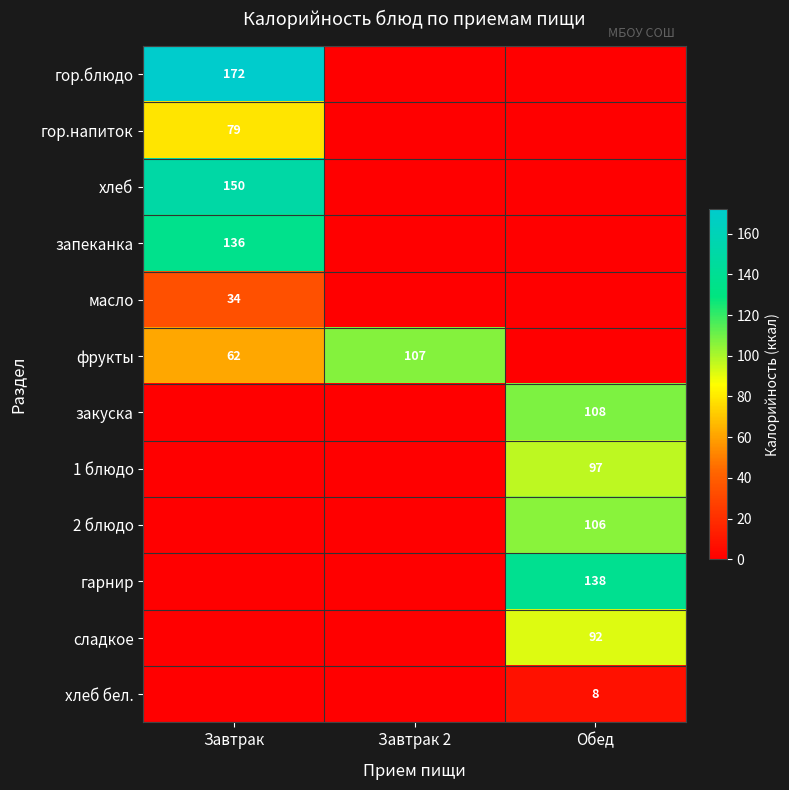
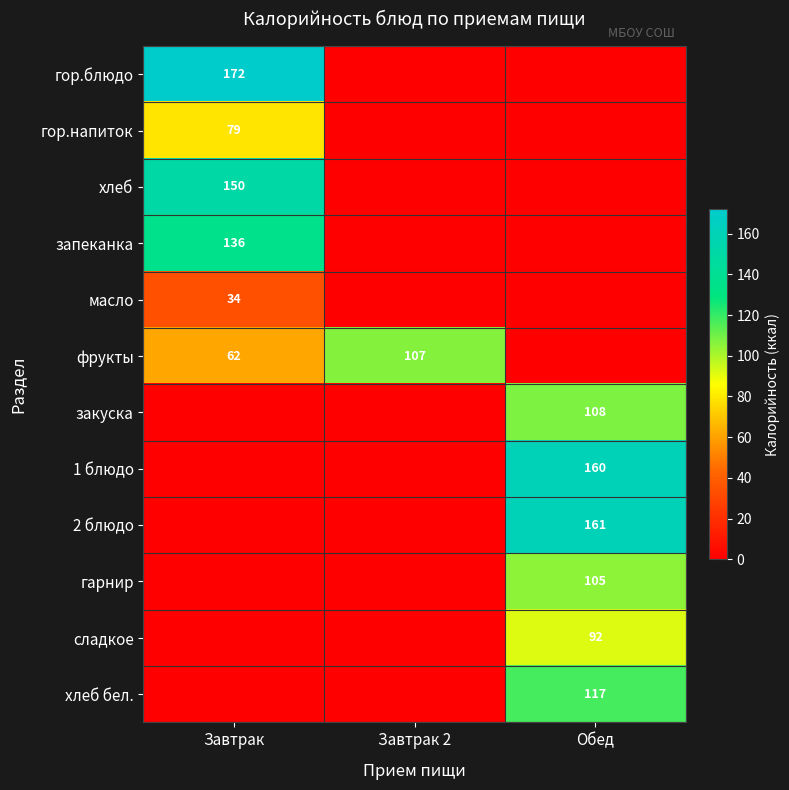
  {
    "гор.блюдо": {
      "Завтрак": 172
    },
    "гор.напиток": {
      "Завтрак": 79
    },
    "хлеб": {
      "Завтрак": 150
    },
    "запеканка": {
      "Завтрак": 136
    },
    "масло": {
      "Завтрак": 34
    },
    "фрукты": {
      "Завтрак": 62,
      "Завтрак 2": 107
    },
    "закуска": {
      "Обед": 108
    },
    "1 блюдо": {
-     "Обед": 97
+     "Обед": 160
    },
    "2 блюдо": {
-     "Обед": 106
+     "Обед": 161
    },
    "гарнир": {
-     "Обед": 138
+     "Обед": 105
    },
    "сладкое": {
      "Обед": 92
    },
    "хлеб бел.": {
-     "Обед": 8
+     "Обед": 117
    }
  }
